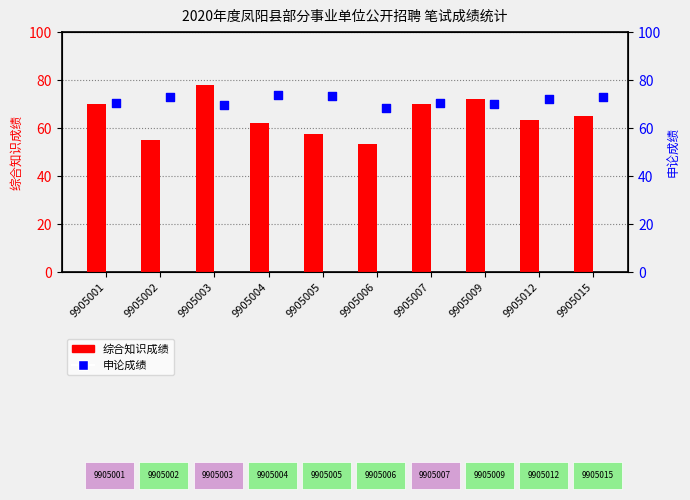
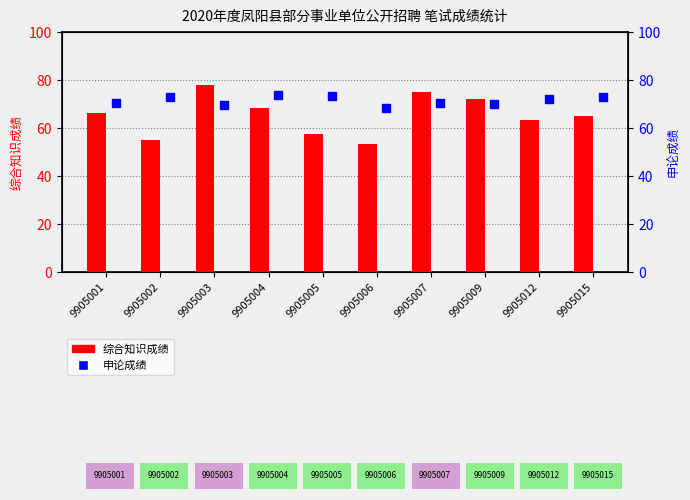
  {
    "综合知识成绩": {
-     "9905001": 70,
+     "9905001": 67,
      "9905002": 55,
      "9905003": 78,
-     "9905004": 62,
+     "9905004": 68,
      "9905005": 58,
      "9905006": 53,
-     "9905007": 70,
+     "9905007": 75,
      "9905009": 72,
      "9905012": 63,
      "9905015": 65
    }
  }
